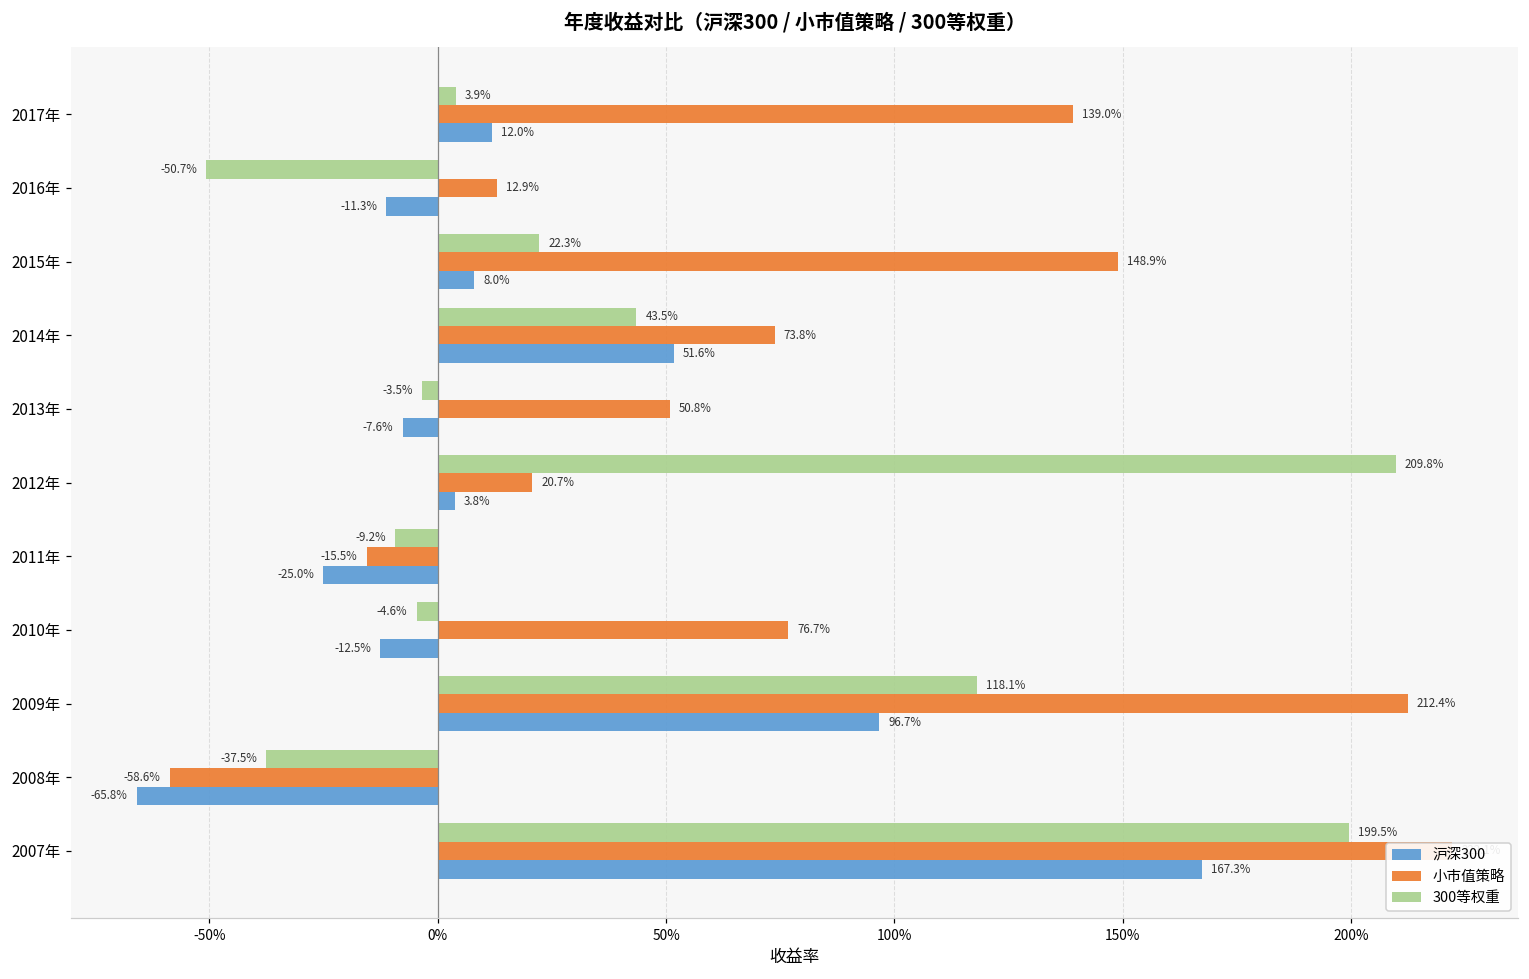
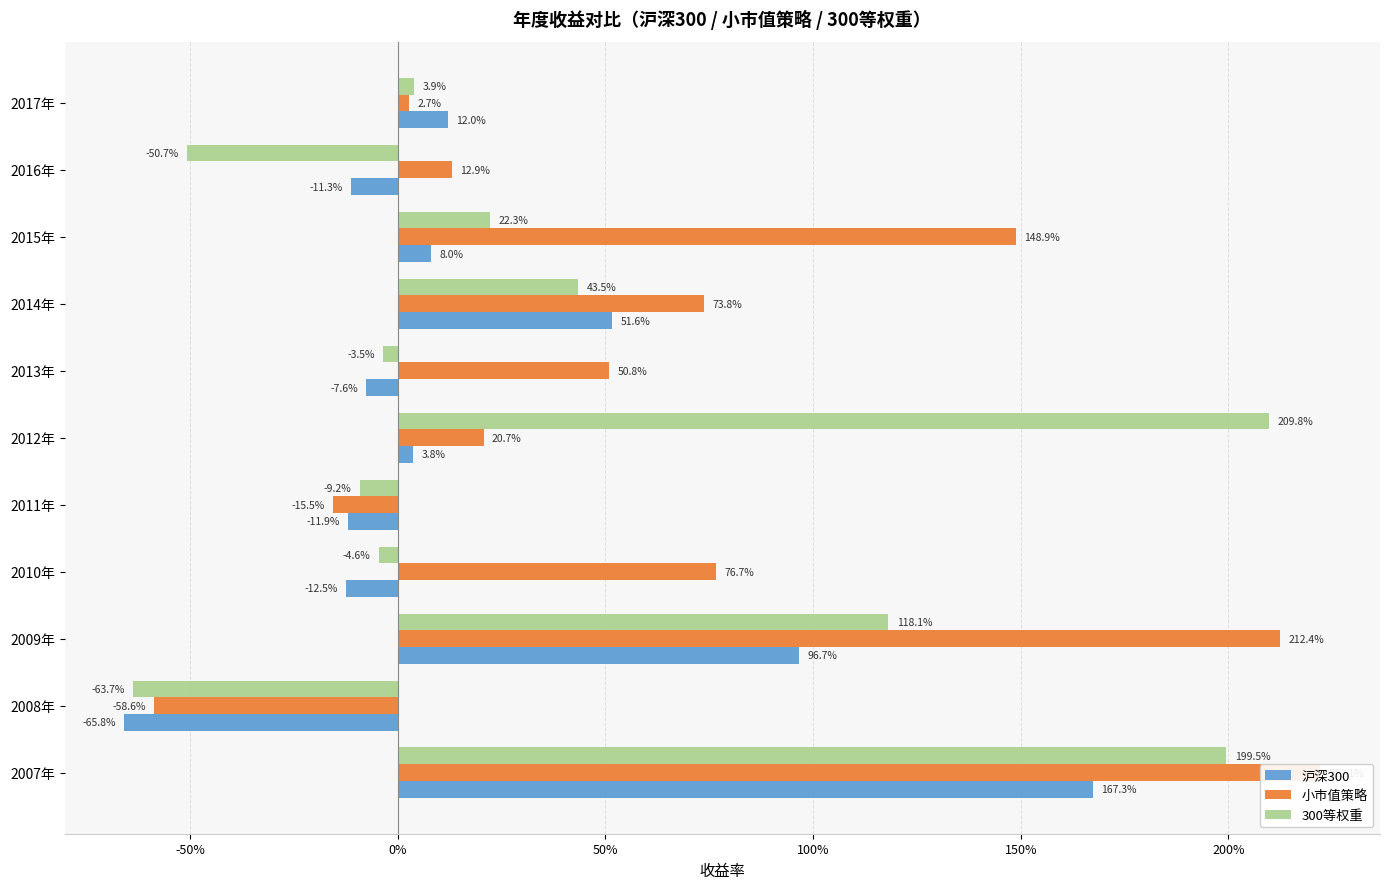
  {
    "沪深300": {
      "2017年": "12.0%",
      "2016年": "-11.3%",
      "2015年": "8.0%",
      "2014年": "51.6%",
      "2013年": "-7.6%",
      "2012年": "3.8%",
-     "2011年": "-25.0%",
+     "2011年": "-11.9%",
      "2010年": "-12.5%",
      "2009年": "96.7%",
      "2008年": "-65.8%",
      "2007年": "167.3%"
    },
    "小市值策略": {
-     "2017年": "139.0%",
+     "2017年": "2.7%",
      "2016年": "12.9%",
      "2015年": "148.9%",
      "2014年": "73.8%",
      "2013年": "50.8%",
      "2012年": "20.7%",
      "2011年": "-15.5%",
      "2010年": "76.7%",
      "2009年": "212.4%",
      "2008年": "-58.6%"
    },
    "300等权重": {
      "2017年": "3.9%",
      "2016年": "-50.7%",
      "2015年": "22.3%",
      "2014年": "43.5%",
      "2013年": "-3.5%",
      "2012年": "209.8%",
      "2011年": "-9.2%",
      "2010年": "-4.6%",
      "2009年": "118.1%",
-     "2008年": "-37.5%",
+     "2008年": "-63.7%",
      "2007年": "199.5%"
    }
  }
